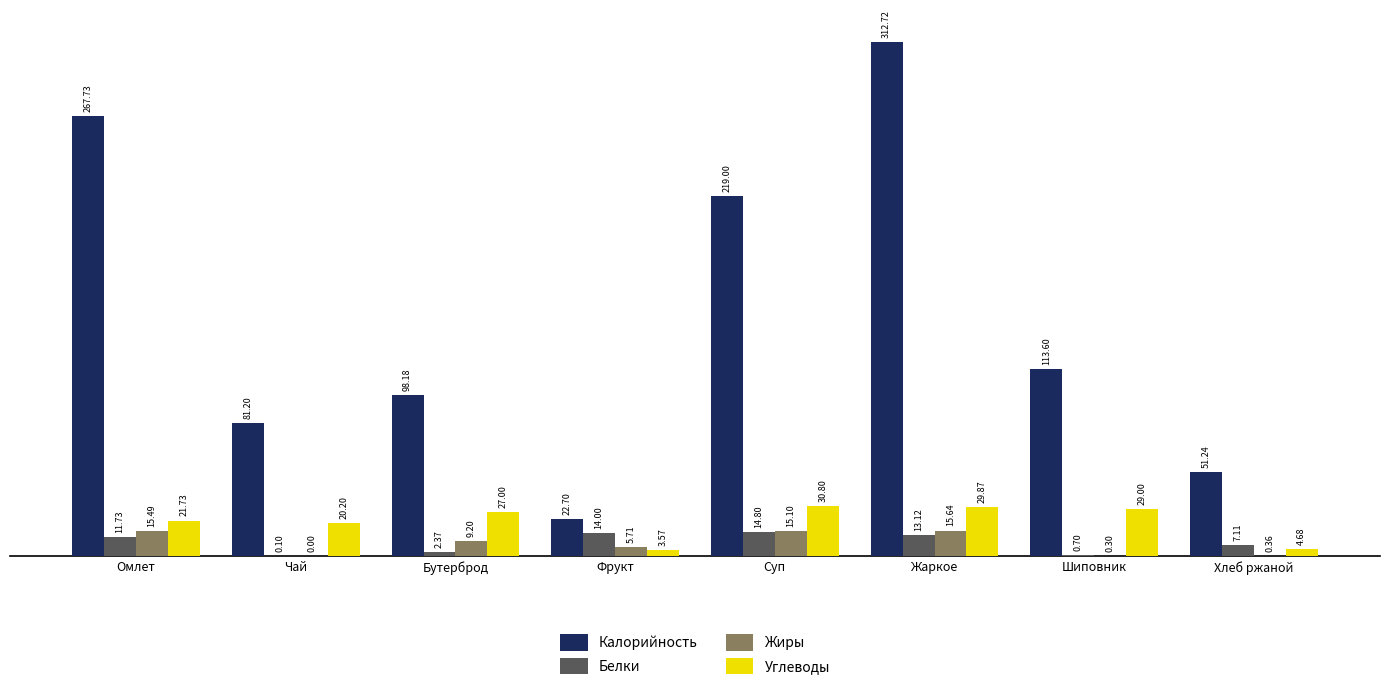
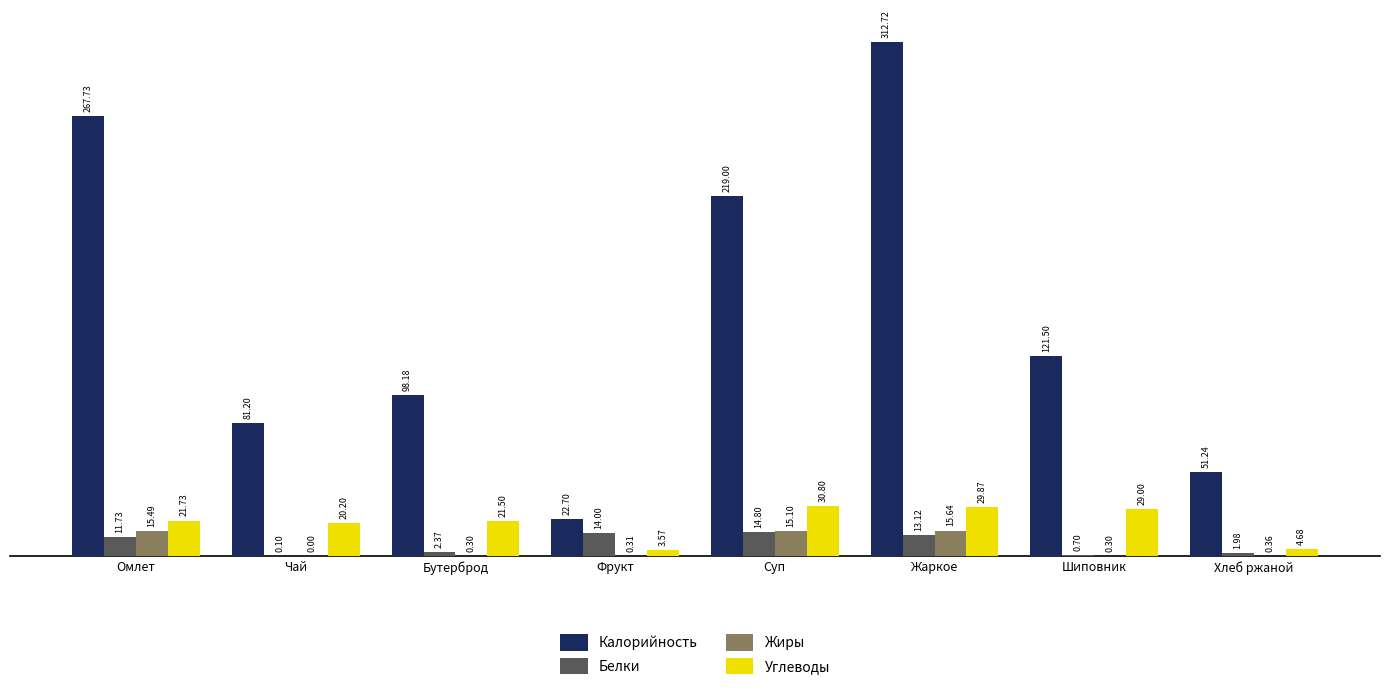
  {
    "Калорийность": {
      "Омлет": 267.73,
      "Чай": 81.20,
      "Бутерброд": 98.18,
      "Фрукт": 22.70,
      "Суп": 219.00,
      "Жаркое": 312.72,
-     "Шиповник": 113.60,
+     "Шиповник": 121.50,
      "Хлеб ржаной": 51.24
    },
    "Белки": {
      "Омлет": 11.73,
      "Чай": 0.10,
      "Бутерброд": 2.37,
      "Фрукт": 14.00,
      "Суп": 14.80,
      "Жаркое": 13.12,
      "Шиповник": 0.70,
-     "Хлеб ржаной": 7.11
+     "Хлеб ржаной": 1.98
    },
    "Жиры": {
      "Омлет": 15.49,
      "Чай": 0.00,
-     "Бутерброд": 9.20,
-     "Фрукт": 5.71,
+     "Бутерброд": 0.30,
+     "Фрукт": 0.31,
      "Суп": 15.10,
      "Жаркое": 15.64,
      "Шиповник": 0.30,
      "Хлеб ржаной": 0.36
    },
    "Углеводы": {
      "Омлет": 21.73,
      "Чай": 20.20,
-     "Бутерброд": 27.00,
+     "Бутерброд": 21.50,
      "Фрукт": 3.57,
      "Суп": 30.80,
      "Жаркое": 29.87,
      "Шиповник": 29.00,
      "Хлеб ржаной": 4.68
    }
  }
